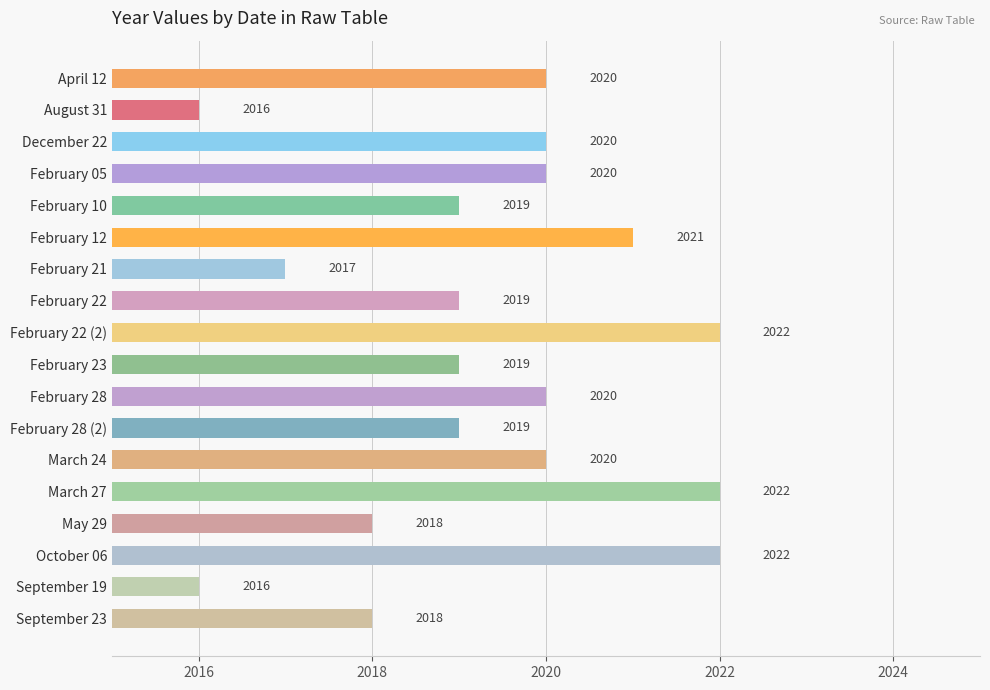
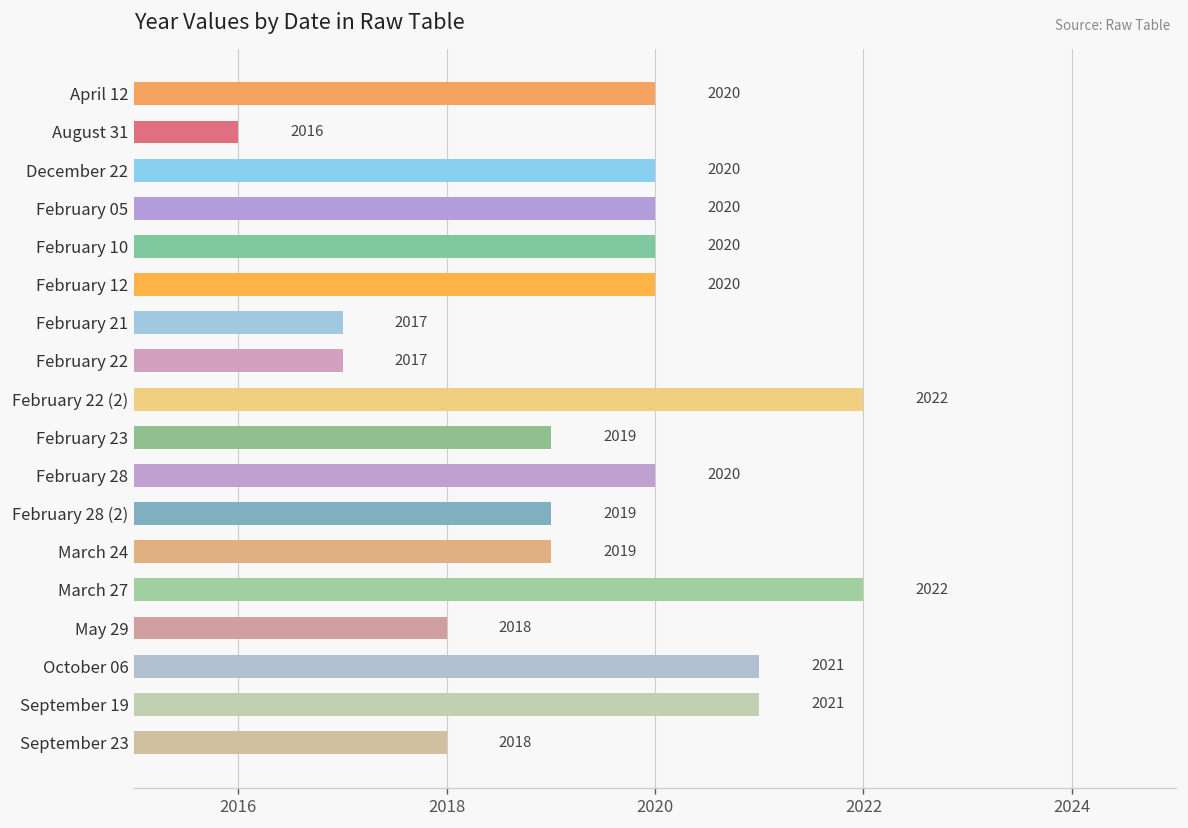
  {
-   "February 10": 2019,
-   "February 12": 2021,
-   "February 22": 2019,
-   "March 24": 2020,
-   "October 06": 2022,
-   "September 19": 2016
+   "February 10": 2020,
+   "February 12": 2020,
+   "February 22": 2017,
+   "March 24": 2019,
+   "October 06": 2021,
+   "September 19": 2021
  }
